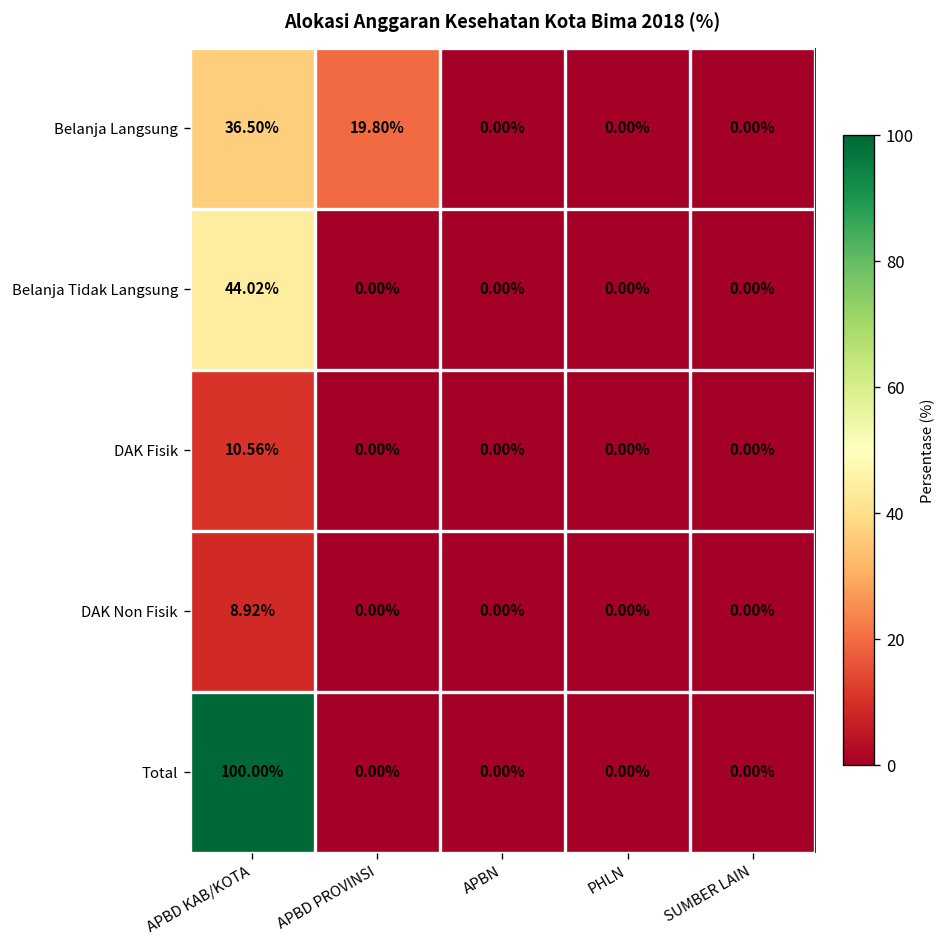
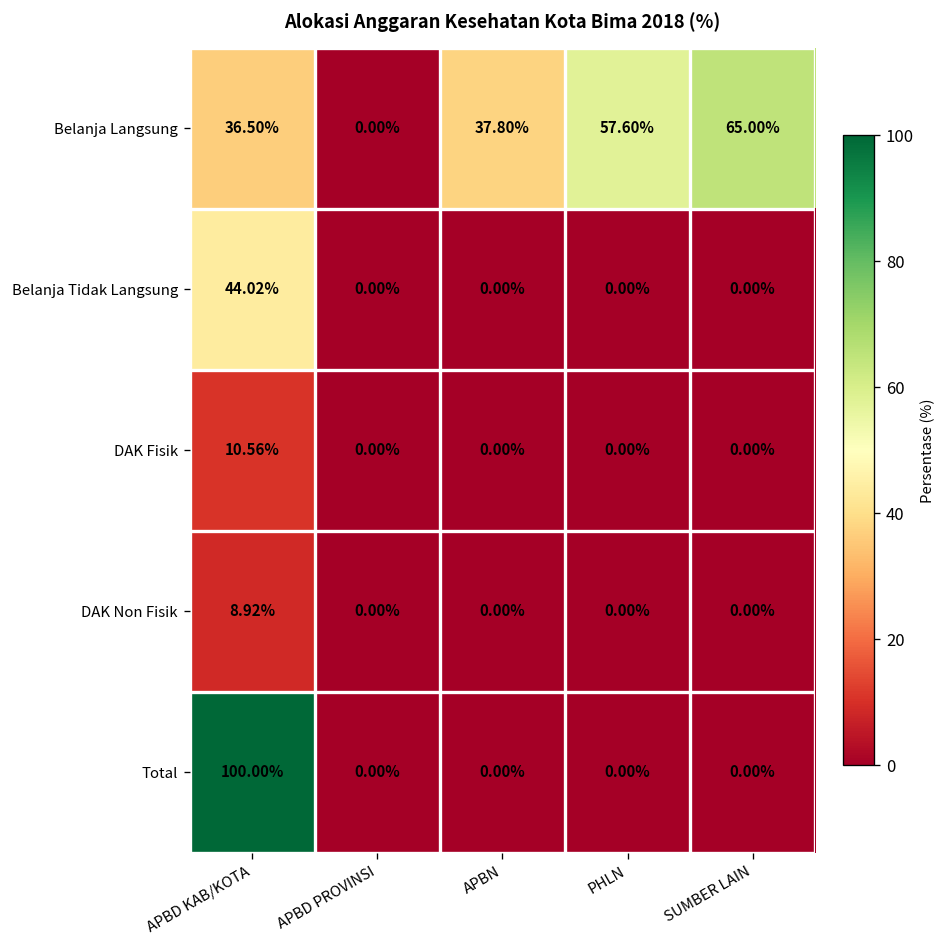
  {
    "Belanja Langsung": {
      "APBD KAB/KOTA": "36.50%",
-     "APBD PROVINSI": "19.80%",
-     "APBN": "0.00%",
-     "PHLN": "0.00%",
-     "SUMBER LAIN": "0.00%"
+     "APBD PROVINSI": "0.00%",
+     "APBN": "37.80%",
+     "PHLN": "57.60%",
+     "SUMBER LAIN": "65.00%"
    },
    "Belanja Tidak Langsung": {
      "APBD KAB/KOTA": "44.02%",
      "APBD PROVINSI": "0.00%",
      "APBN": "0.00%",
      "PHLN": "0.00%",
      "SUMBER LAIN": "0.00%"
    },
    "DAK Fisik": {
      "APBD KAB/KOTA": "10.56%",
      "APBD PROVINSI": "0.00%",
      "APBN": "0.00%",
      "PHLN": "0.00%",
      "SUMBER LAIN": "0.00%"
    },
    "DAK Non Fisik": {
      "APBD KAB/KOTA": "8.92%",
      "APBD PROVINSI": "0.00%",
      "APBN": "0.00%",
      "PHLN": "0.00%",
      "SUMBER LAIN": "0.00%"
    },
    "Total": {
      "APBD KAB/KOTA": "100.00%",
      "APBD PROVINSI": "0.00%",
      "APBN": "0.00%",
      "PHLN": "0.00%",
      "SUMBER LAIN": "0.00%"
    }
  }
